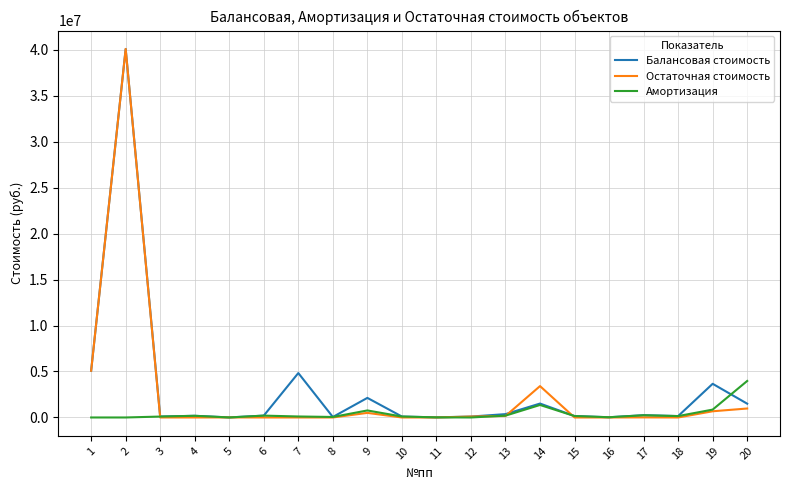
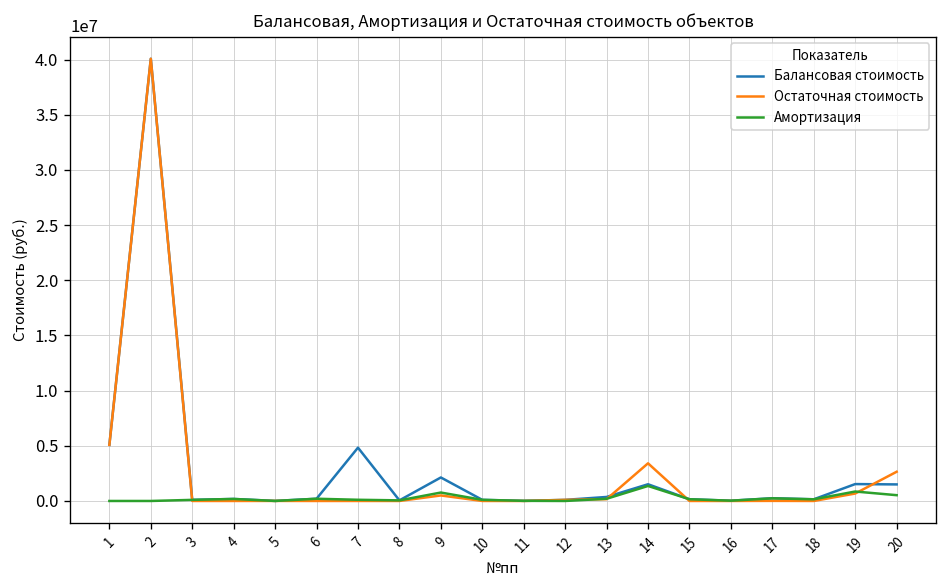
  {
    "Балансовая стоимость": {
      "7": 5000000,
      "9": 2000000,
-     "19": 4000000,
+     "19": 2000000,
      "20": 2000000
    },
    "Остаточная стоимость": {
      "14": 3000000,
-     "20": 1000000
+     "20": 3000000
    },
    "Амортизация": {
      "1": 0,
      "2": 0,
-     "20": 4000000
+     "20": 1000000
    }
  }
